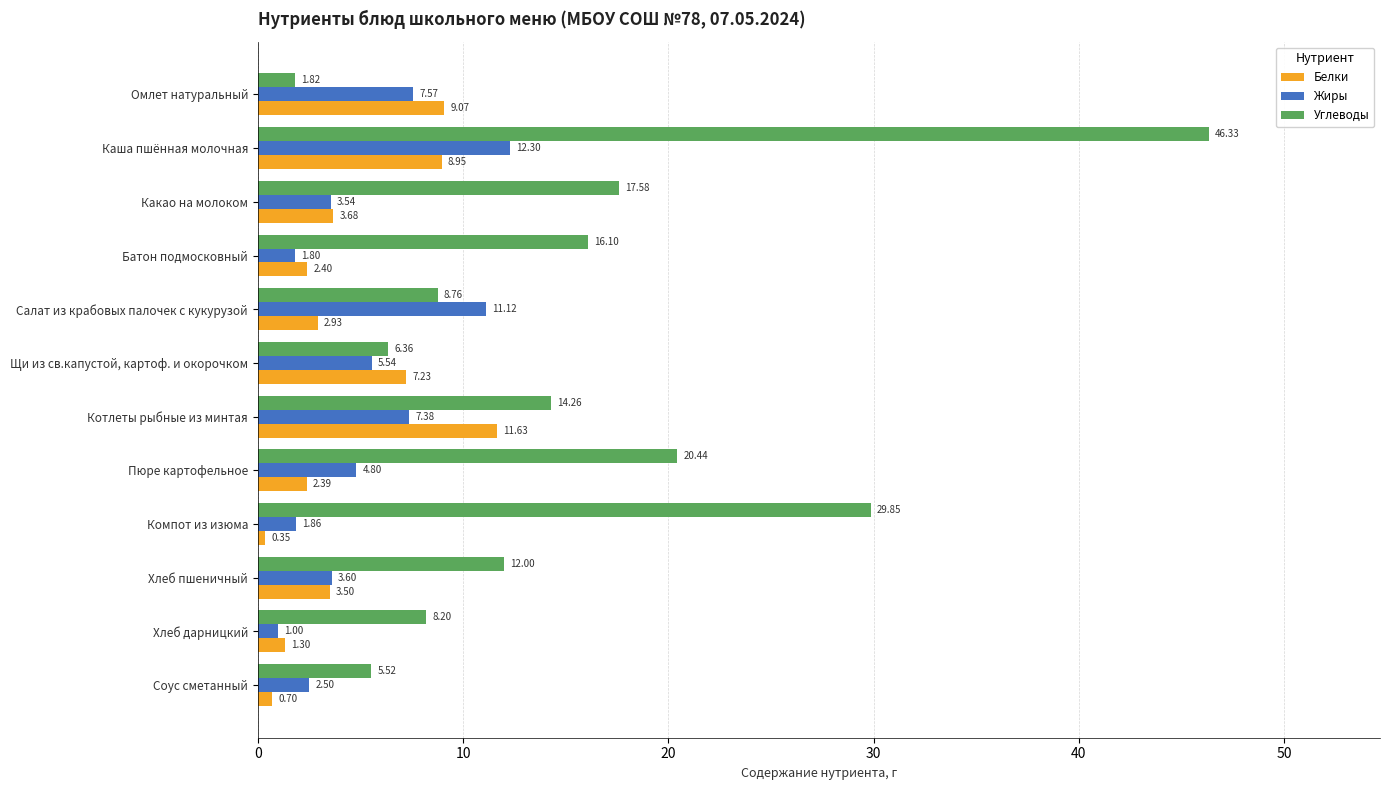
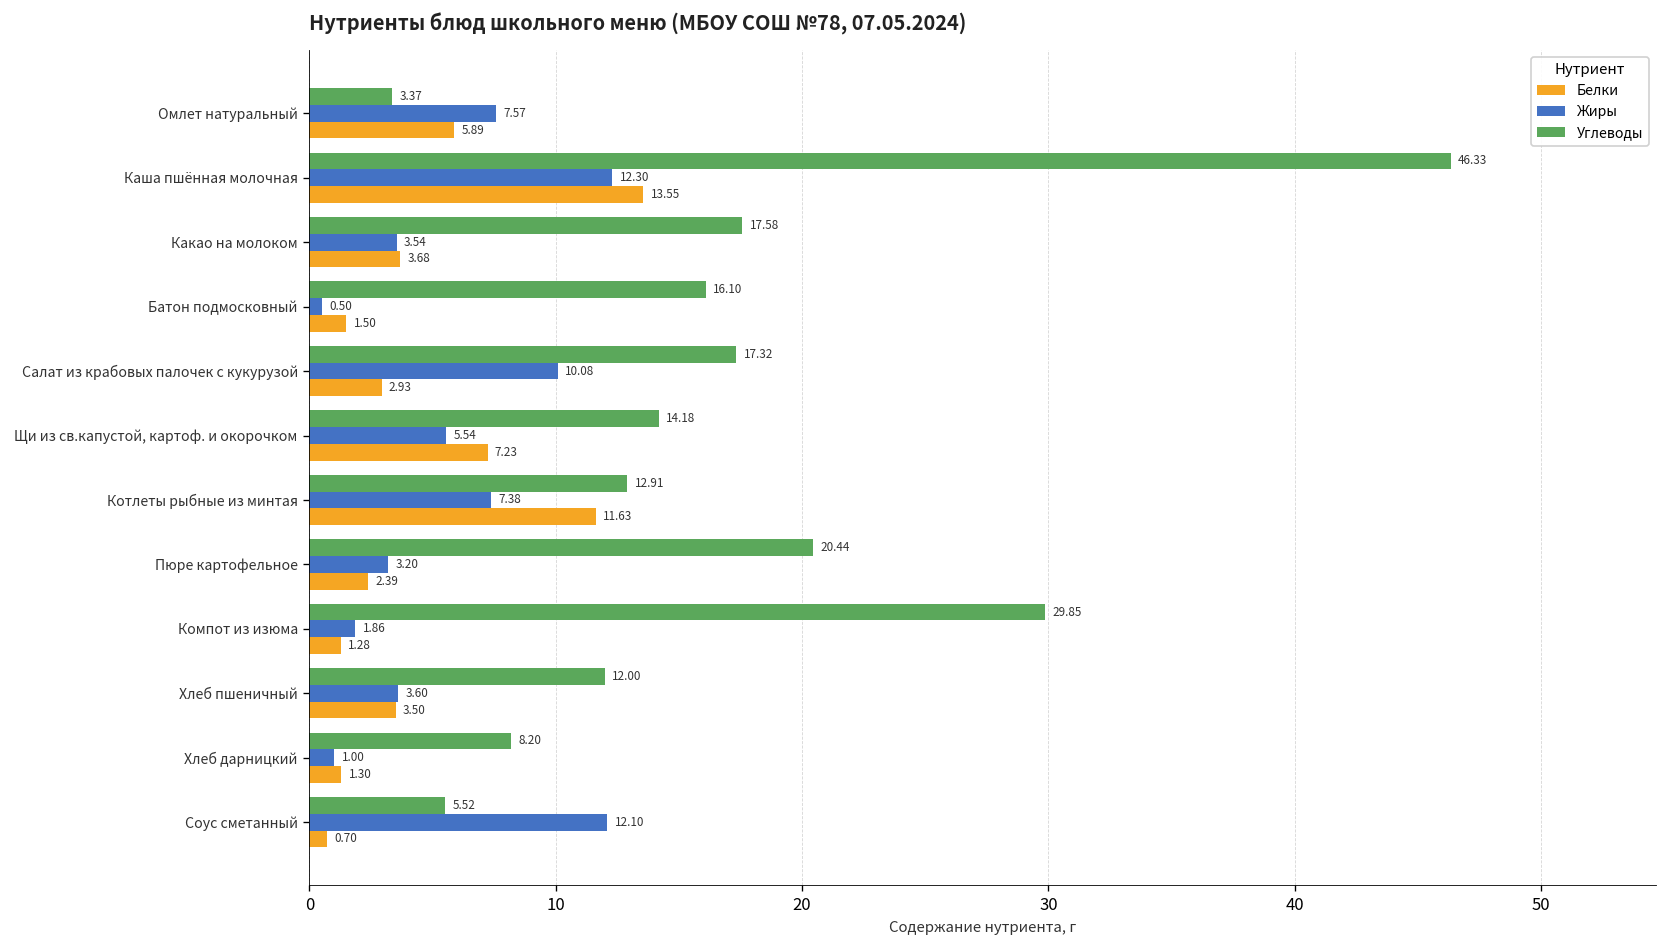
  {
    "Белки": {
-     "Омлет натуральный": 9.07,
-     "Каша пшённая молочная": 8.95,
+     "Омлет натуральный": 5.89,
+     "Каша пшённая молочная": 13.55,
      "Какао на молоком": 3.68,
-     "Батон подмосковный": 2.40,
+     "Батон подмосковный": 1.50,
      "Салат из крабовых палочек с кукурузой": 2.93,
      "Щи из св.капустой, картоф. и окорочком": 7.23,
      "Котлеты рыбные из минтая": 11.63,
      "Пюре картофельное": 2.39,
-     "Компот из изюма": 0.35,
+     "Компот из изюма": 1.28,
      "Хлеб пшеничный": 3.50,
      "Хлеб дарницкий": 1.30,
      "Соус сметанный": 0.70
    },
    "Жиры": {
      "Омлет натуральный": 7.57,
      "Каша пшённая молочная": 12.30,
      "Какао на молоком": 3.54,
-     "Батон подмосковный": 1.80,
-     "Салат из крабовых палочек с кукурузой": 11.12,
+     "Батон подмосковный": 0.50,
+     "Салат из крабовых палочек с кукурузой": 10.08,
      "Щи из св.капустой, картоф. и окорочком": 5.54,
      "Котлеты рыбные из минтая": 7.38,
-     "Пюре картофельное": 4.80,
+     "Пюре картофельное": 3.20,
      "Компот из изюма": 1.86,
      "Хлеб пшеничный": 3.60,
      "Хлеб дарницкий": 1.00,
-     "Соус сметанный": 2.50
+     "Соус сметанный": 12.10
    },
    "Углеводы": {
-     "Омлет натуральный": 1.82,
+     "Омлет натуральный": 3.37,
      "Каша пшённая молочная": 46.33,
      "Какао на молоком": 17.58,
      "Батон подмосковный": 16.10,
-     "Салат из крабовых палочек с кукурузой": 8.76,
-     "Щи из св.капустой, картоф. и окорочком": 6.36,
-     "Котлеты рыбные из минтая": 14.26,
+     "Салат из крабовых палочек с кукурузой": 17.32,
+     "Щи из св.капустой, картоф. и окорочком": 14.18,
+     "Котлеты рыбные из минтая": 12.91,
      "Пюре картофельное": 20.44,
      "Компот из изюма": 29.85,
      "Хлеб пшеничный": 12.00,
      "Хлеб дарницкий": 8.20,
      "Соус сметанный": 5.52
    }
  }
